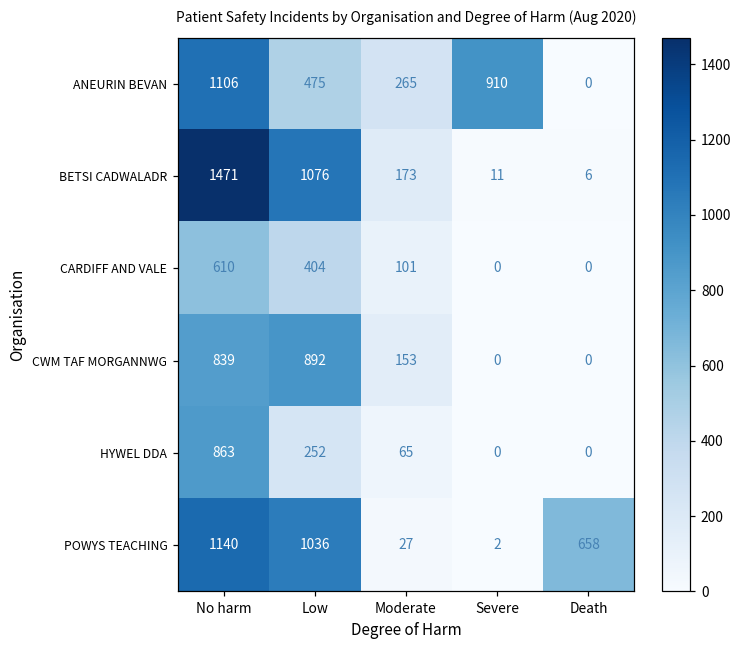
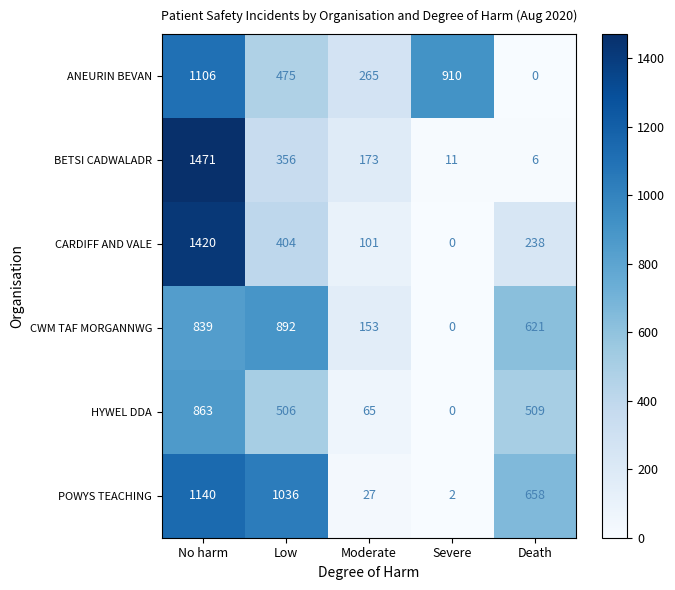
  {
    "ANEURIN BEVAN": {
      "No harm": 1106,
      "Low": 475,
      "Moderate": 265,
      "Severe": 910,
      "Death": 0
    },
    "BETSI CADWALADR": {
      "No harm": 1471,
-     "Low": 1076,
+     "Low": 356,
      "Moderate": 173,
      "Severe": 11,
      "Death": 6
    },
    "CARDIFF AND VALE": {
-     "No harm": 610,
+     "No harm": 1420,
      "Low": 404,
      "Moderate": 101,
      "Severe": 0,
-     "Death": 0
+     "Death": 238
    },
    "CWM TAF MORGANNWG": {
      "No harm": 839,
      "Low": 892,
      "Moderate": 153,
      "Severe": 0,
-     "Death": 0
+     "Death": 621
    },
    "HYWEL DDA": {
      "No harm": 863,
-     "Low": 252,
+     "Low": 506,
      "Moderate": 65,
      "Severe": 0,
-     "Death": 0
+     "Death": 509
    },
    "POWYS TEACHING": {
      "No harm": 1140,
      "Low": 1036,
      "Moderate": 27,
      "Severe": 2,
      "Death": 658
    }
  }
